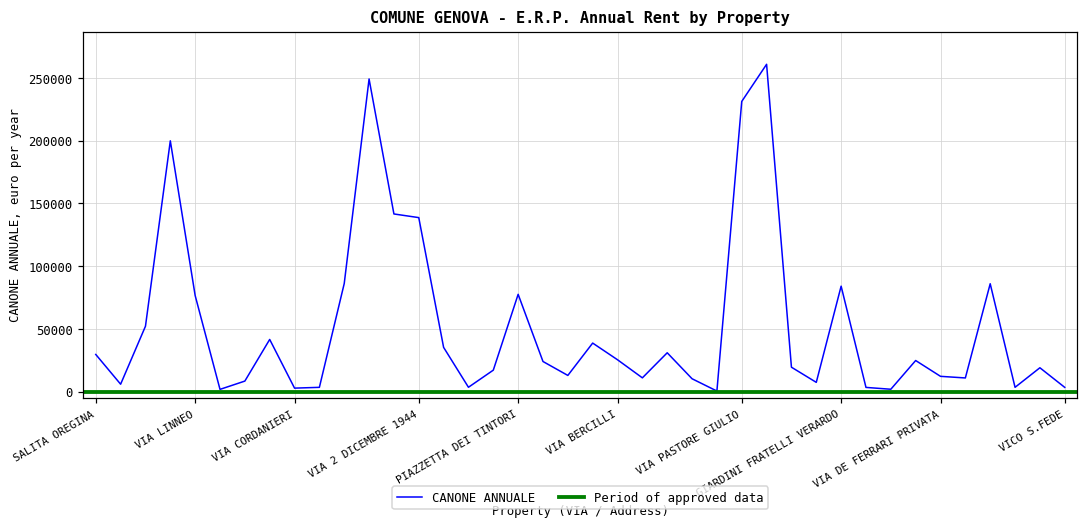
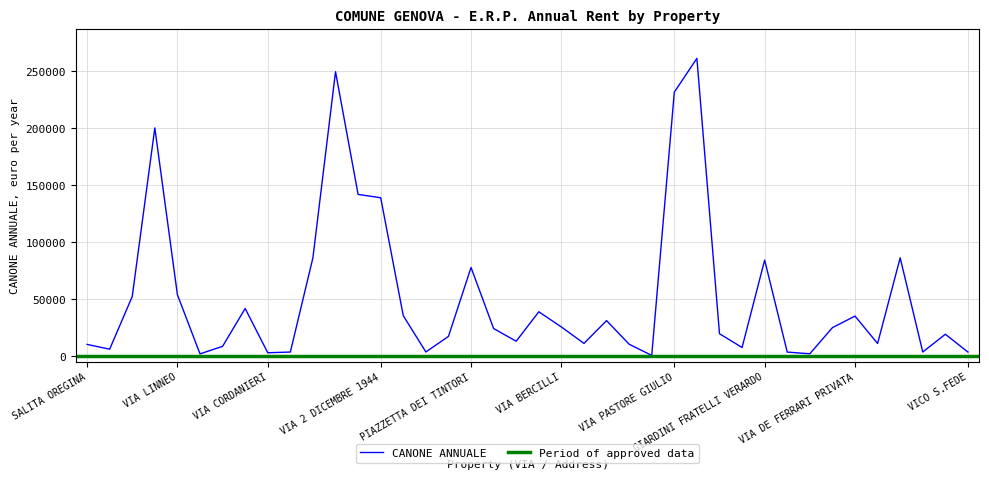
  {
-   "SALITA OREGINA": 30000,
-   "VIA LINNEO": 77000,
+   "SALITA OREGINA": 10000,
+   "VIA LINNEO": 54000,
    "VIA CORDANIERI": 3000,
    "VIA 2 DICEMBRE 1944": 139000,
    "PIAZZETTA DEI TINTORI": 78000,
    "VIA BERCILLI": 25000,
    "VIA PASTORE GIULIO": 231000,
    "GIARDINI FRATELLI VERARDO": 84000,
-   "VIA DE FERRARI PRIVATA": 12000,
+   "VIA DE FERRARI PRIVATA": 35000,
    "VICO S.FEDE": 3000
  }
